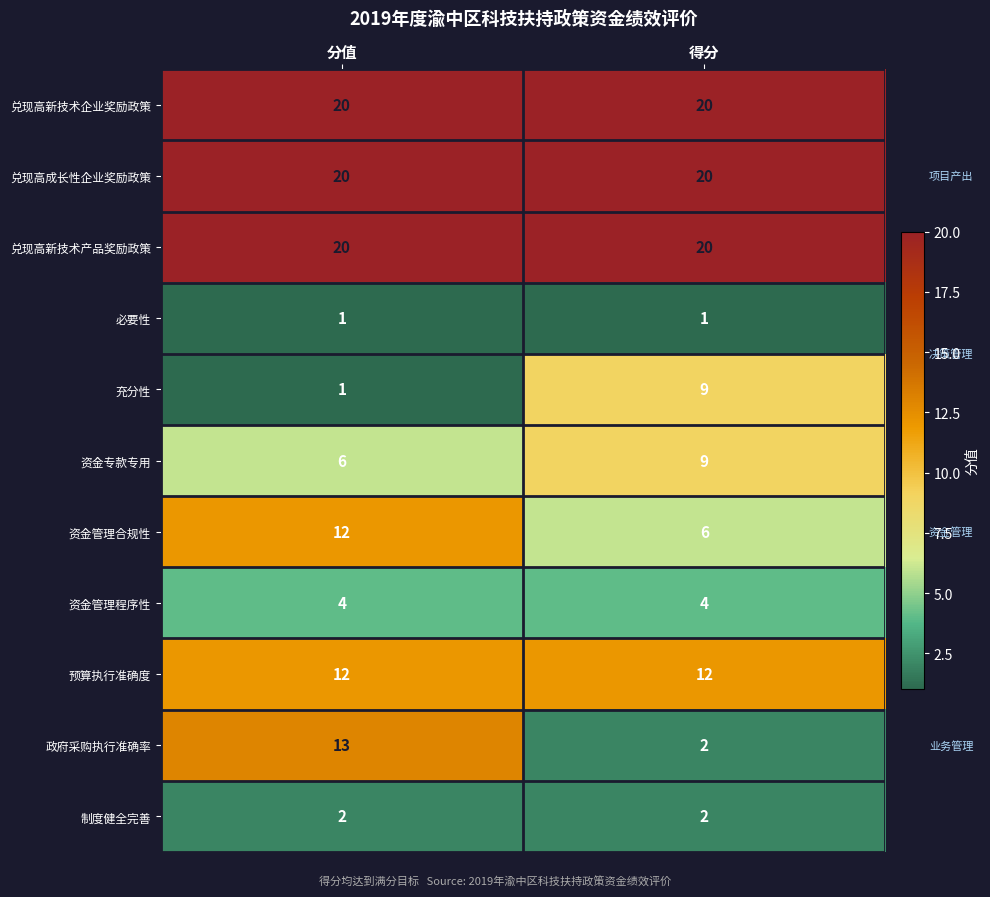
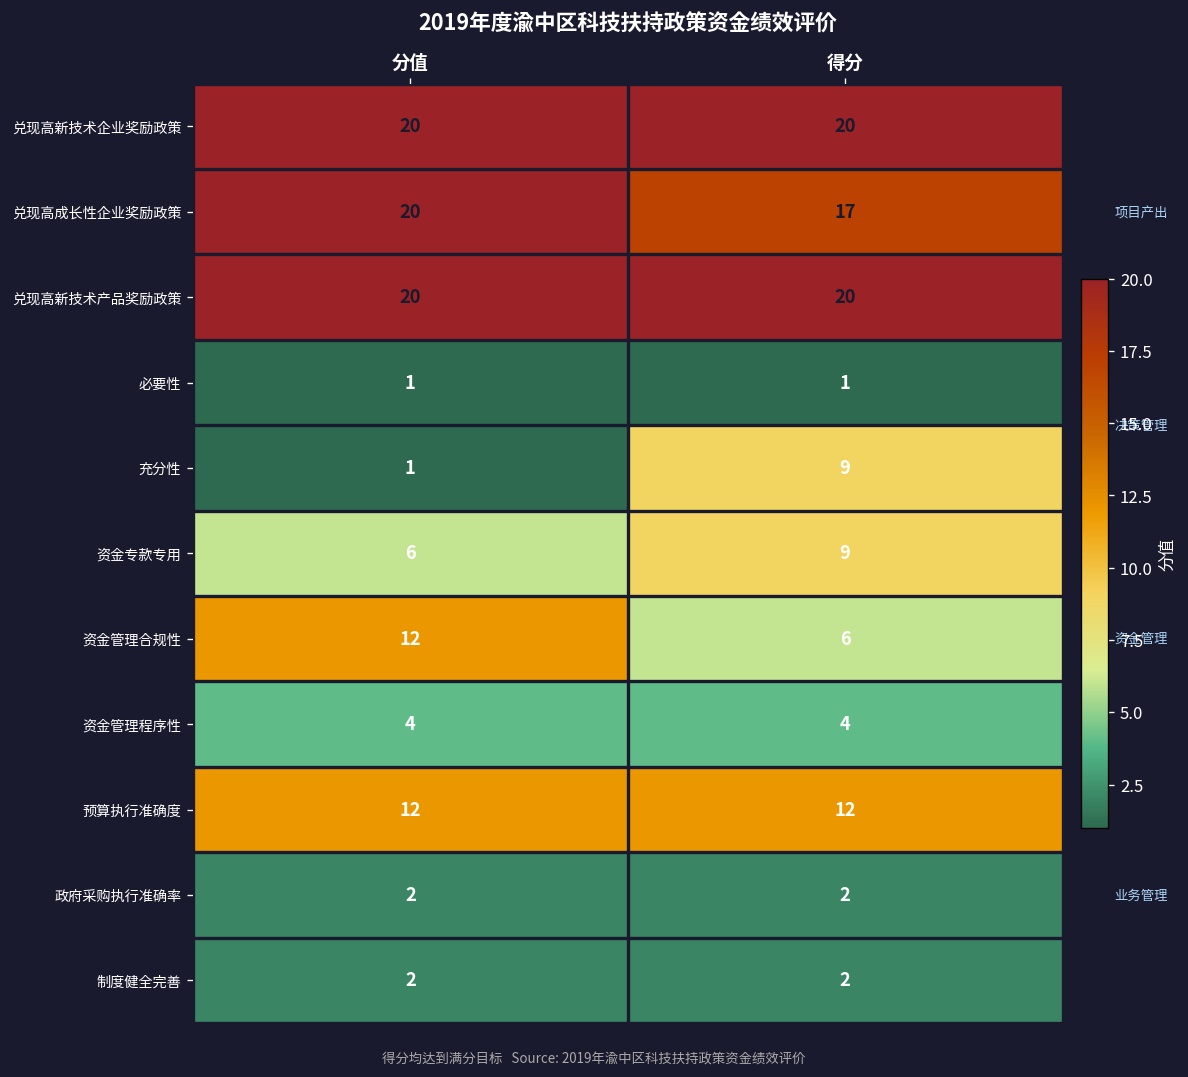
  {
    "兑现高新技术企业奖励政策": {
      "分值": 20,
      "得分": 20
    },
    "兑现高成长性企业奖励政策": {
      "分值": 20,
-     "得分": 20
+     "得分": 17
    },
    "兑现高新技术产品奖励政策": {
      "分值": 20,
      "得分": 20
    },
    "必要性": {
      "分值": 1,
      "得分": 1
    },
    "充分性": {
      "分值": 1,
      "得分": 9
    },
    "资金专款专用": {
      "分值": 6,
      "得分": 9
    },
    "资金管理合规性": {
      "分值": 12,
      "得分": 6
    },
    "资金管理程序性": {
      "分值": 4,
      "得分": 4
    },
    "预算执行准确度": {
      "分值": 12,
      "得分": 12
    },
    "政府采购执行准确率": {
-     "分值": 13,
+     "分值": 2,
      "得分": 2
    },
    "制度健全完善": {
      "分值": 2,
      "得分": 2
    }
  }
